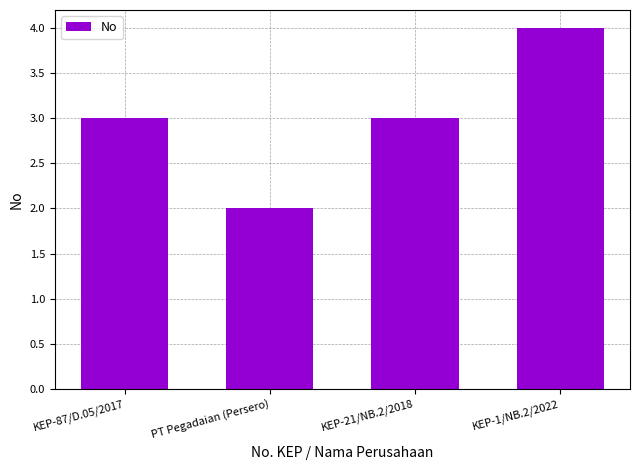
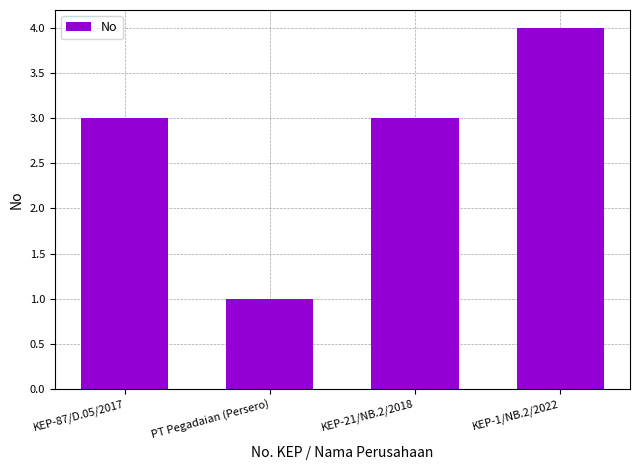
  {
    "KEP-87/D.05/2017": 3,
-   "PT Pegadaian (Persero)": 2,
+   "PT Pegadaian (Persero)": 1,
    "KEP-21/NB.2/2018": 3,
    "KEP-1/NB.2/2022": 4
  }
